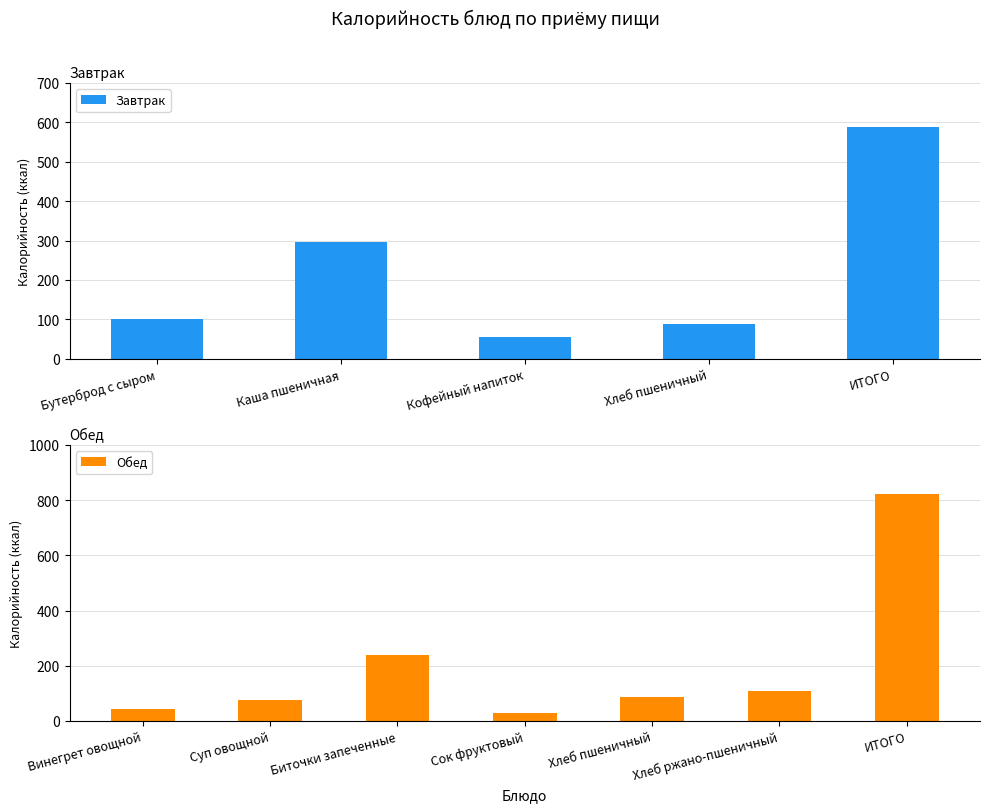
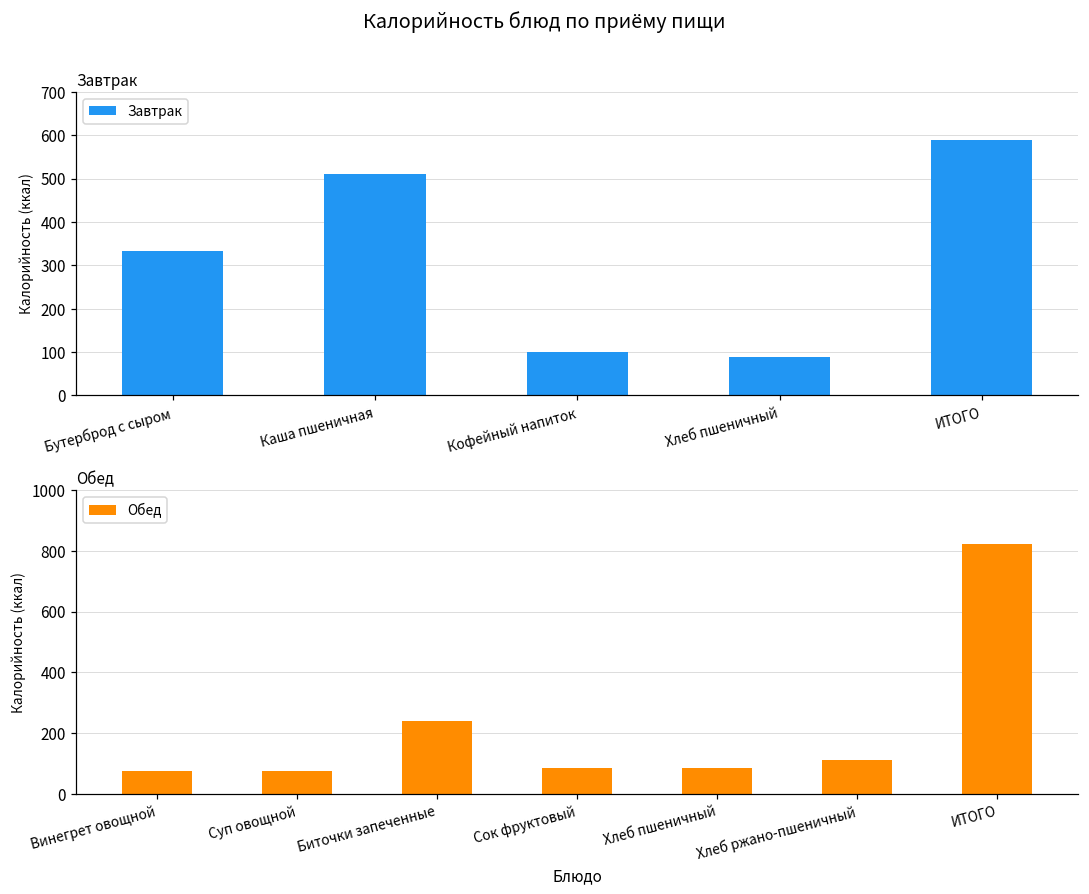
  {
    "Завтрак": {
-     "Бутерброд с сыром": 100,
-     "Каша пшеничная": 300,
-     "Кофейный напиток": 60,
+     "Бутерброд с сыром": 330,
+     "Каша пшеничная": 510,
+     "Кофейный напиток": 100,
      "Хлеб пшеничный": 90,
      "ИТОГО": 590
    },
    "Обед": {
-     "Винегрет овощной": 40,
+     "Винегрет овощной": 80,
      "Суп овощной": 70,
      "Биточки запеченные": 240,
-     "Сок фруктовый": 30,
+     "Сок фруктовый": 90,
      "Хлеб пшеничный": 90,
      "Хлеб ржано-пшеничный": 110,
      "ИТОГО": 820
    }
  }
